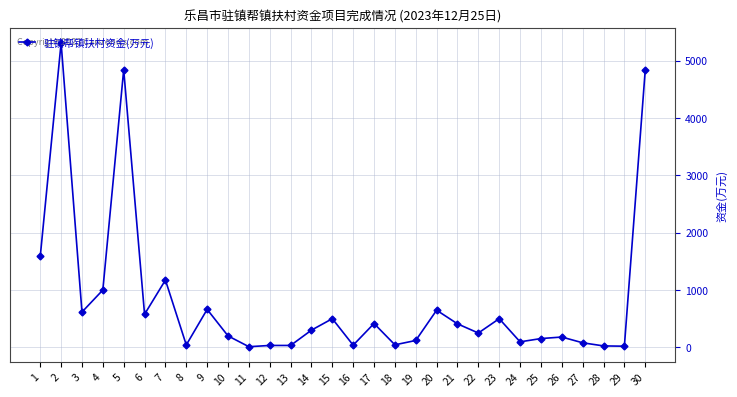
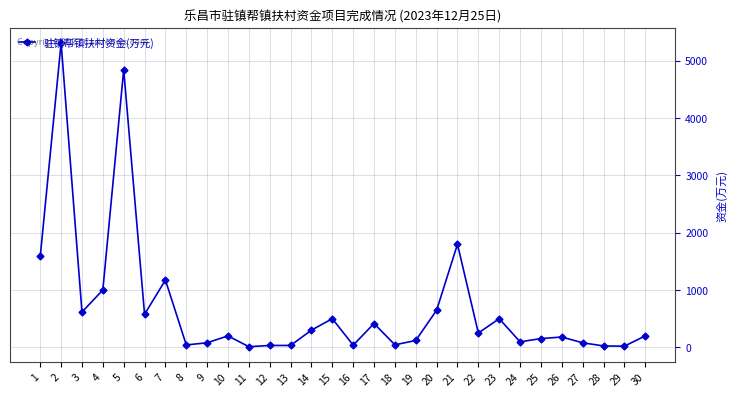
  {
    "1": 1600,
    "3": 600,
    "4": 1000,
    "5": 4800,
    "6": 600,
    "7": 1200,
    "8": 0,
-   "9": 700,
+   "9": 100,
    "10": 200,
    "11": 0,
    "12": 0,
    "13": 0,
    "14": 300,
    "15": 500,
    "16": 0,
    "17": 400,
    "18": 0,
    "19": 100,
    "20": 600,
-   "21": 400,
+   "21": 1800,
    "22": 300,
    "23": 500,
    "24": 100,
    "25": 200,
    "26": 200,
    "27": 100,
    "28": 0,
    "29": 0,
-   "30": 4800
+   "30": 200
  }
